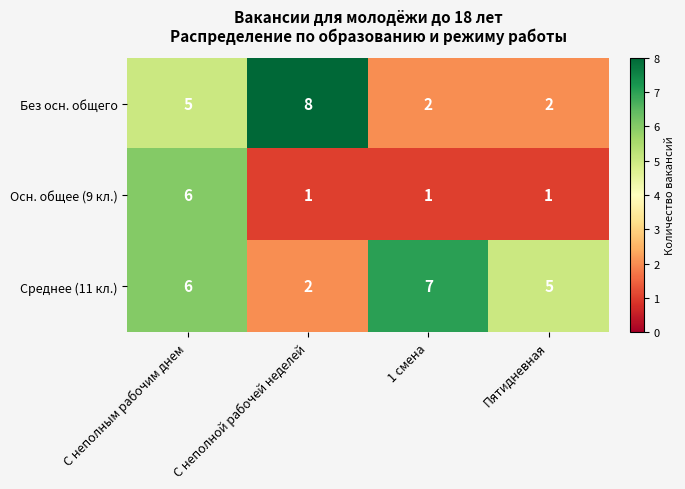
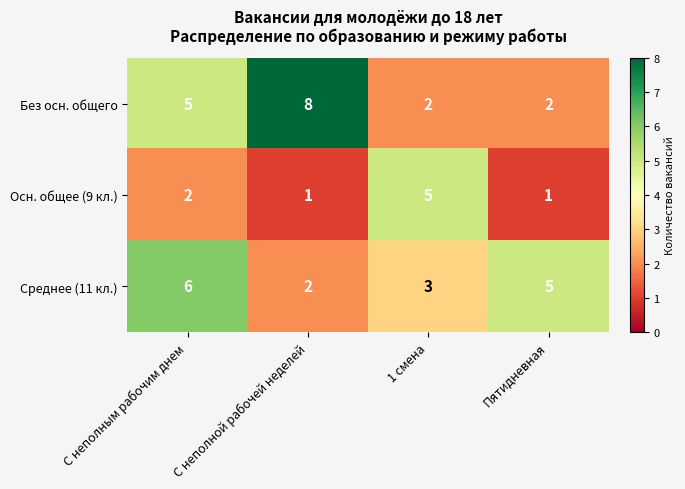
  {
    "Без осн. общего": {
      "С неполным рабочим днем": 5,
      "С неполной рабочей неделей": 8,
      "1 смена": 2,
      "Пятидневная": 2
    },
    "Осн. общее (9 кл.)": {
-     "С неполным рабочим днем": 6,
+     "С неполным рабочим днем": 2,
      "С неполной рабочей неделей": 1,
-     "1 смена": 1,
+     "1 смена": 5,
      "Пятидневная": 1
    },
    "Среднее (11 кл.)": {
      "С неполным рабочим днем": 6,
      "С неполной рабочей неделей": 2,
-     "1 смена": 7,
+     "1 смена": 3,
      "Пятидневная": 5
    }
  }
